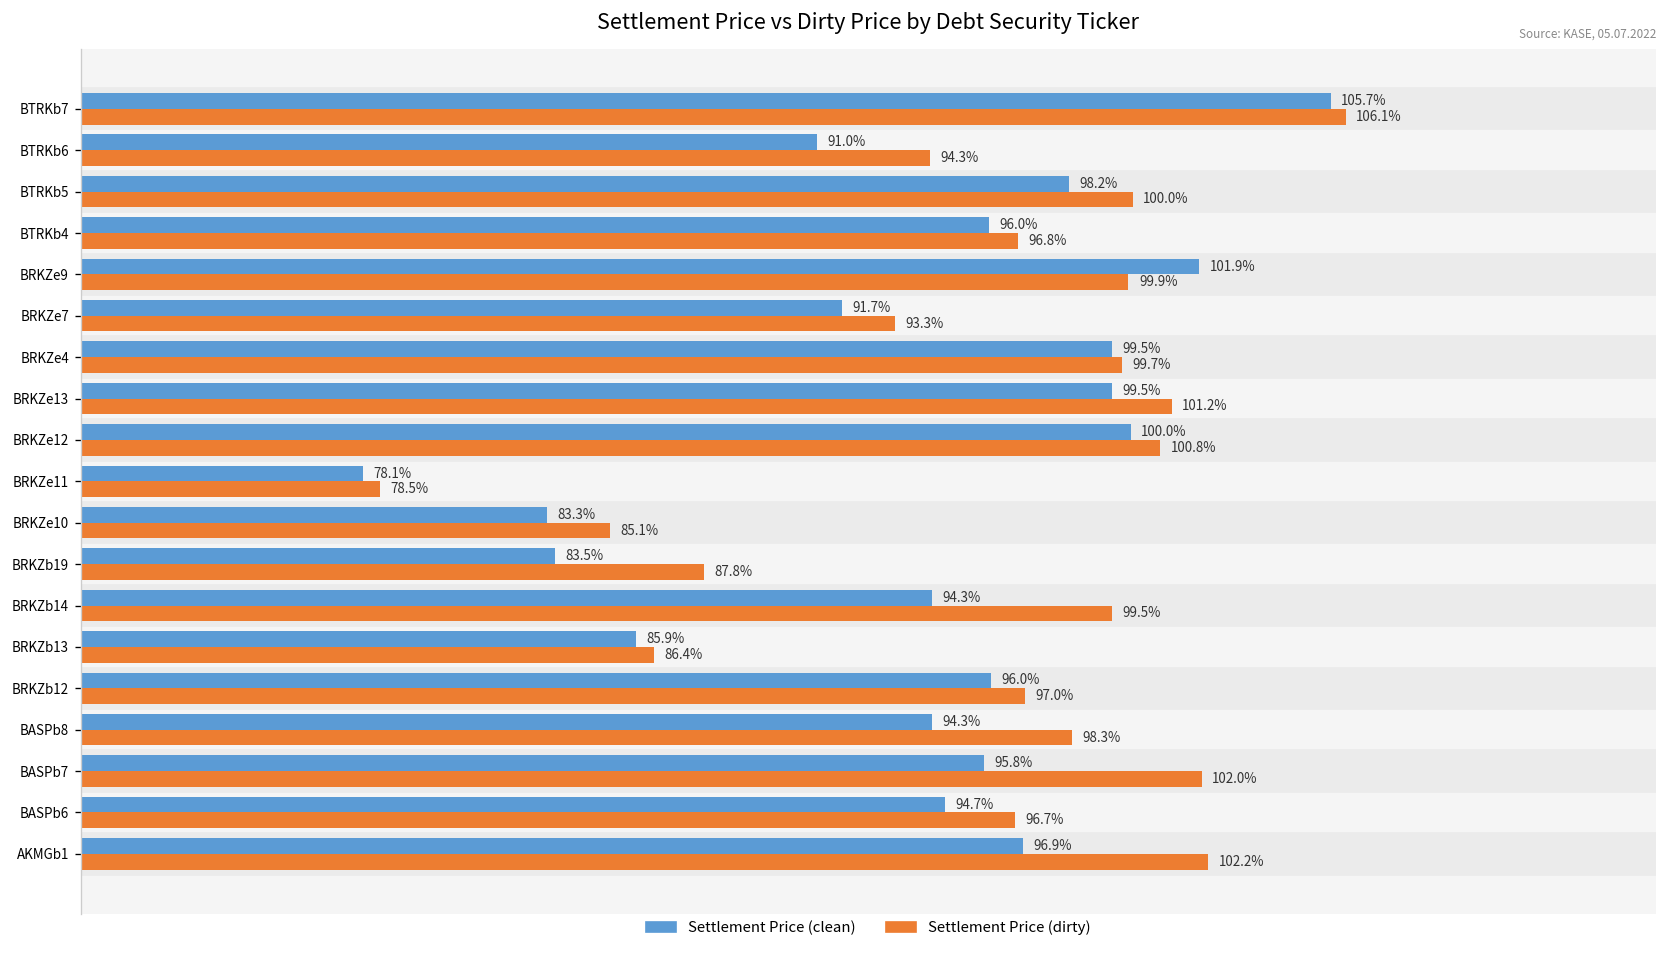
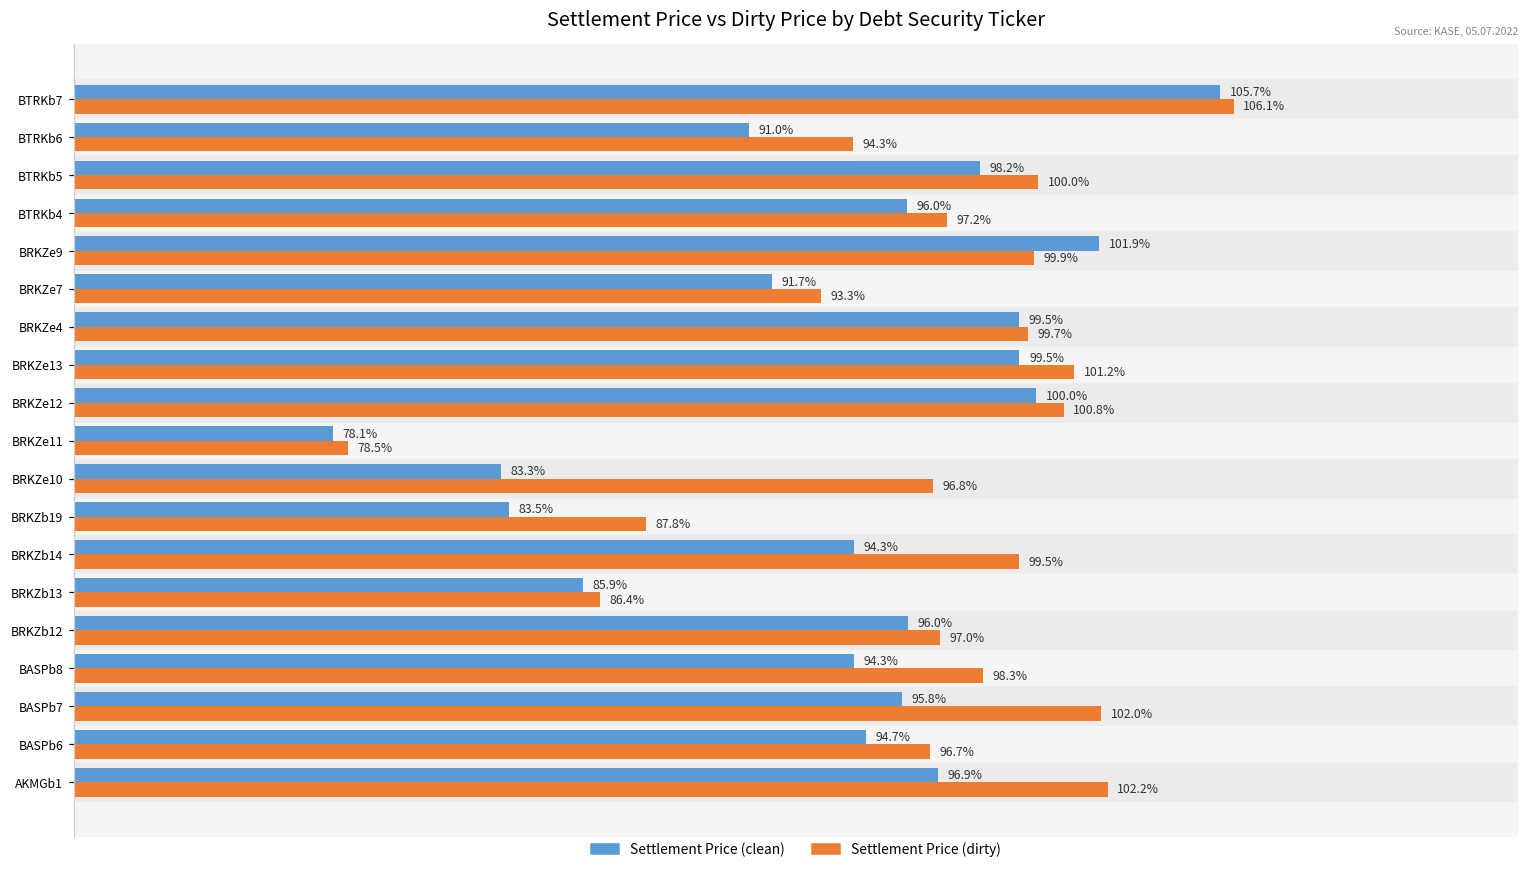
  {
    "Settlement Price (clean)": {
      "BTRKb7": "105.7%",
      "BTRKb6": "91.0%",
      "BTRKb5": "98.2%",
      "BTRKb4": "96.0%",
      "BRKZe9": "101.9%",
      "BRKZe7": "91.7%",
      "BRKZe4": "99.5%",
      "BRKZe13": "99.5%",
      "BRKZe12": "100.0%",
      "BRKZe11": "78.1%",
      "BRKZe10": "83.3%",
      "BRKZb19": "83.5%",
      "BRKZb14": "94.3%",
      "BRKZb13": "85.9%",
      "BRKZb12": "96.0%",
      "BASPb8": "94.3%",
      "BASPb7": "95.8%",
      "BASPb6": "94.7%",
      "AKMGb1": "96.9%"
    },
    "Settlement Price (dirty)": {
      "BTRKb7": "106.1%",
      "BTRKb6": "94.3%",
      "BTRKb5": "100.0%",
-     "BTRKb4": "96.8%",
+     "BTRKb4": "97.2%",
      "BRKZe9": "99.9%",
      "BRKZe7": "93.3%",
      "BRKZe4": "99.7%",
      "BRKZe13": "101.2%",
      "BRKZe12": "100.8%",
      "BRKZe11": "78.5%",
-     "BRKZe10": "85.1%",
+     "BRKZe10": "96.8%",
      "BRKZb19": "87.8%",
      "BRKZb14": "99.5%",
      "BRKZb13": "86.4%",
      "BRKZb12": "97.0%",
      "BASPb8": "98.3%",
      "BASPb7": "102.0%",
      "BASPb6": "96.7%",
      "AKMGb1": "102.2%"
    }
  }
